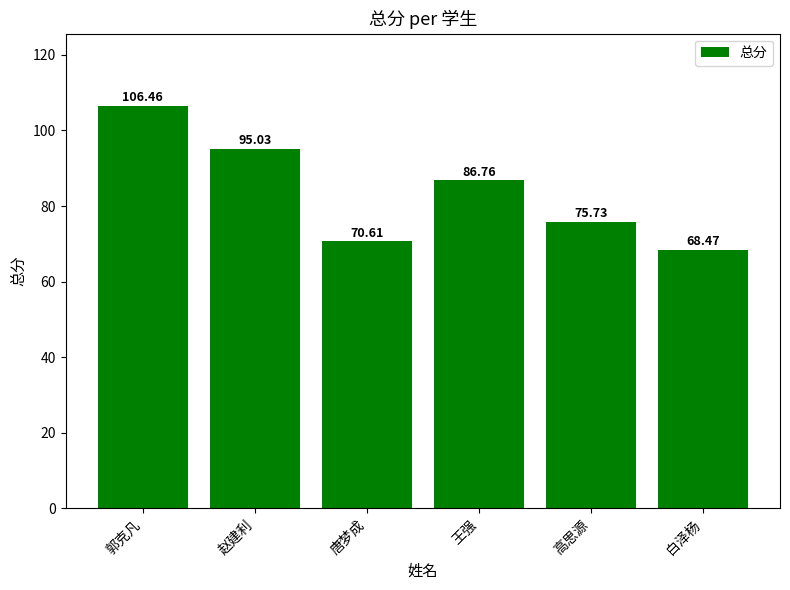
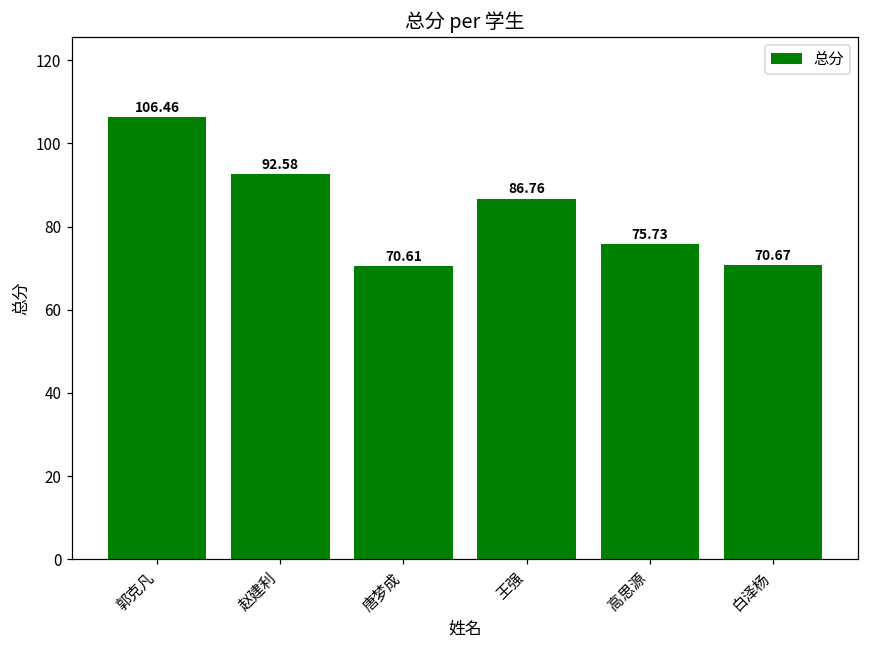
  {
    "郭克凡": 106.46,
-   "赵建利": 95.03,
+   "赵建利": 92.58,
    "唐梦成": 70.61,
    "王强": 86.76,
    "高思源": 75.73,
-   "白泽杨": 68.47
+   "白泽杨": 70.67
  }
